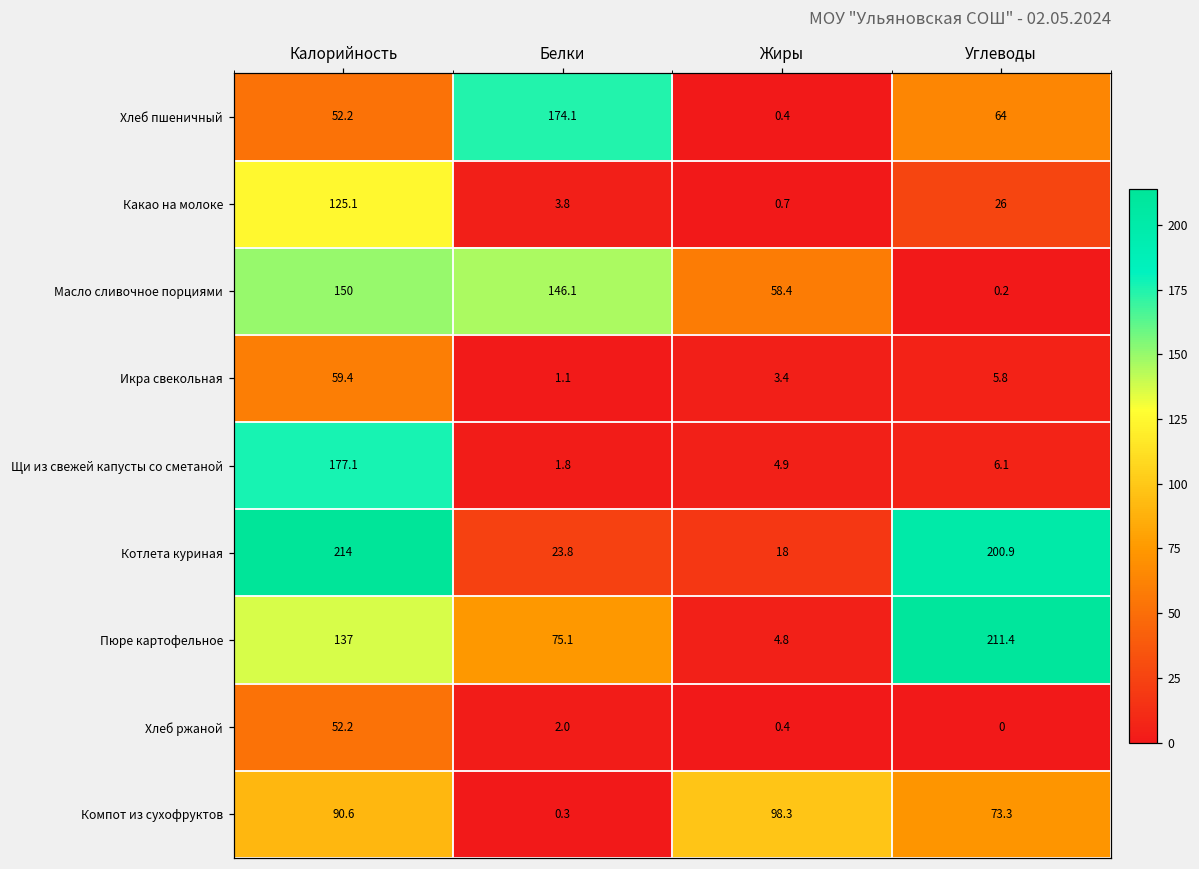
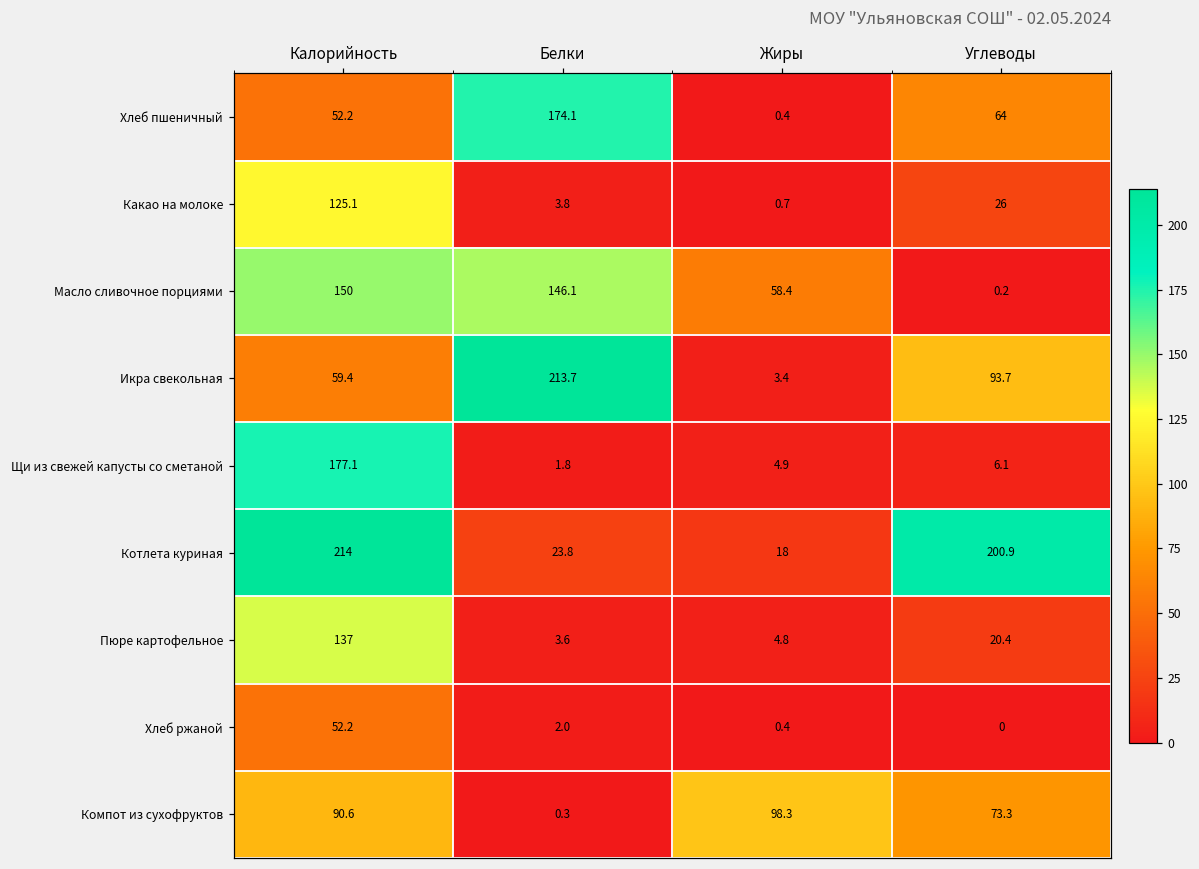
  {
    "Хлеб пшеничный": {
      "Калорийность": 52.2,
      "Белки": 174.1,
      "Жиры": 0.4,
      "Углеводы": 64
    },
    "Какао на молоке": {
      "Калорийность": 125.1,
      "Белки": 3.8,
      "Жиры": 0.7,
      "Углеводы": 26
    },
    "Масло сливочное порциями": {
      "Калорийность": 150,
      "Белки": 146.1,
      "Жиры": 58.4,
      "Углеводы": 0.2
    },
    "Икра свекольная": {
      "Калорийность": 59.4,
-     "Белки": 1.1,
+     "Белки": 213.7,
      "Жиры": 3.4,
-     "Углеводы": 5.8
+     "Углеводы": 93.7
    },
    "Щи из свежей капусты со сметаной": {
      "Калорийность": 177.1,
      "Белки": 1.8,
      "Жиры": 4.9,
      "Углеводы": 6.1
    },
    "Котлета куриная": {
      "Калорийность": 214,
      "Белки": 23.8,
      "Жиры": 18,
      "Углеводы": 200.9
    },
    "Пюре картофельное": {
      "Калорийность": 137,
-     "Белки": 75.1,
+     "Белки": 3.6,
      "Жиры": 4.8,
-     "Углеводы": 211.4
+     "Углеводы": 20.4
    },
    "Хлеб ржаной": {
      "Калорийность": 52.2,
      "Белки": 2.0,
      "Жиры": 0.4,
      "Углеводы": 0
    },
    "Компот из сухофруктов": {
      "Калорийность": 90.6,
      "Белки": 0.3,
      "Жиры": 98.3,
      "Углеводы": 73.3
    }
  }
